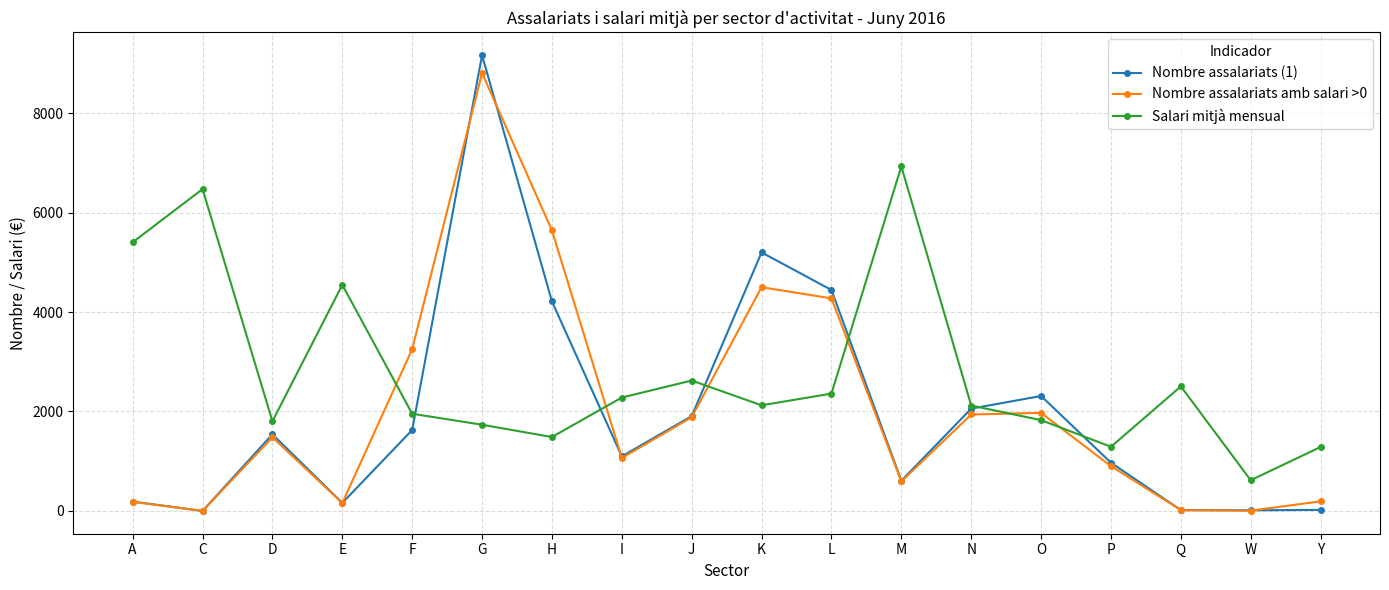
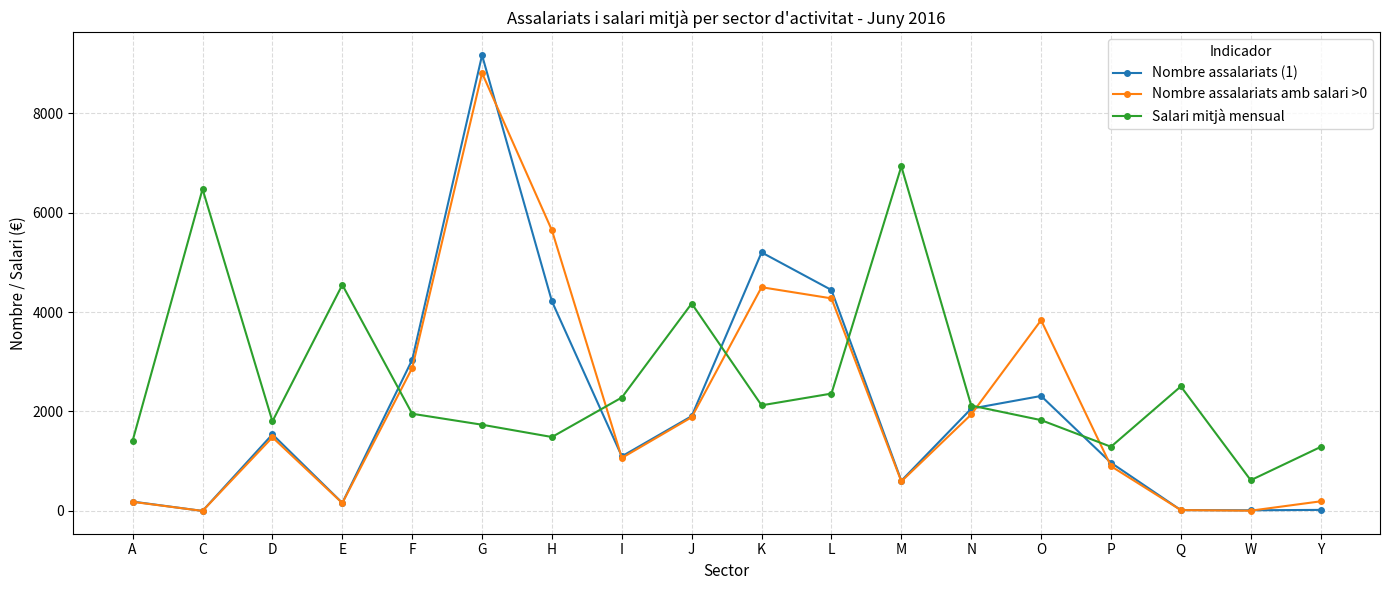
  {
    "Nombre assalariats (1)": {
      "D": 1500,
-     "F": 1600,
+     "F": 3000,
      "G": 9200,
      "H": 4200,
      "K": 5200,
      "L": 4400,
      "N": 2100,
      "O": 2300,
      "P": 1000,
      "Y": 0
    },
    "Nombre assalariats amb salari >0": {
      "D": 1500,
-     "F": 3300,
+     "F": 2900,
      "G": 8800,
      "H": 5600,
      "K": 4500,
      "L": 4300,
      "N": 1900,
-     "O": 2000,
+     "O": 3800,
      "P": 900,
      "Y": 200
    },
    "Salari mitjà mensual": {
-     "A": 5400,
+     "A": 1400,
      "C": 6500,
      "D": 1800,
      "E": 4500,
      "F": 2000,
      "G": 1700,
      "H": 1500,
      "I": 2300,
-     "J": 2600,
+     "J": 4200,
      "K": 2100,
      "L": 2400,
      "M": 6900,
      "N": 2100,
      "O": 1800,
      "P": 1300,
      "Q": 2500,
      "W": 600,
      "Y": 1300
    }
  }
